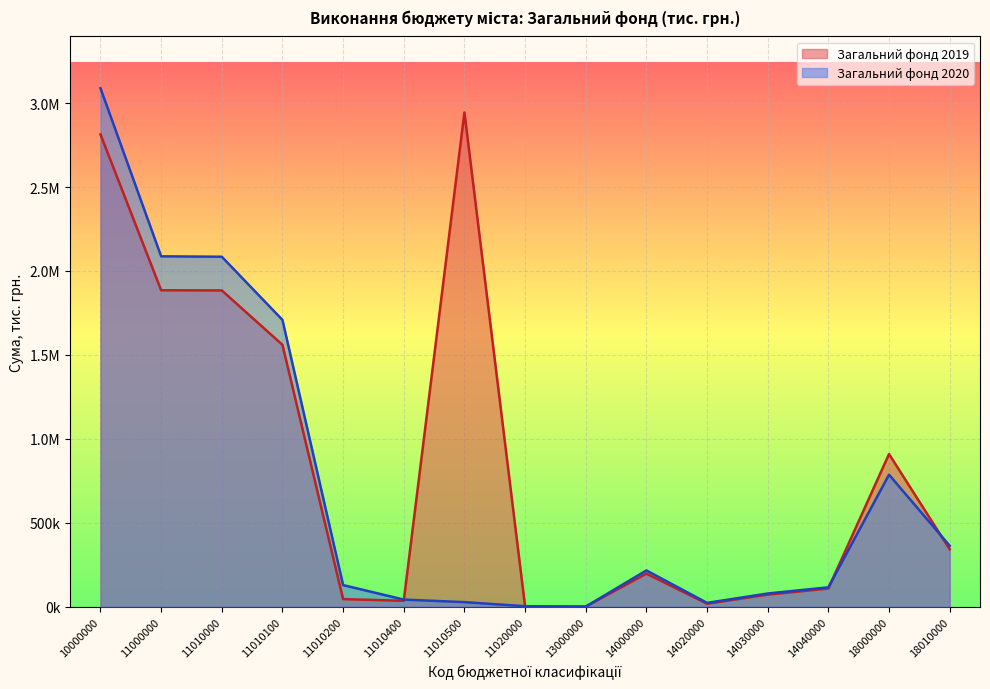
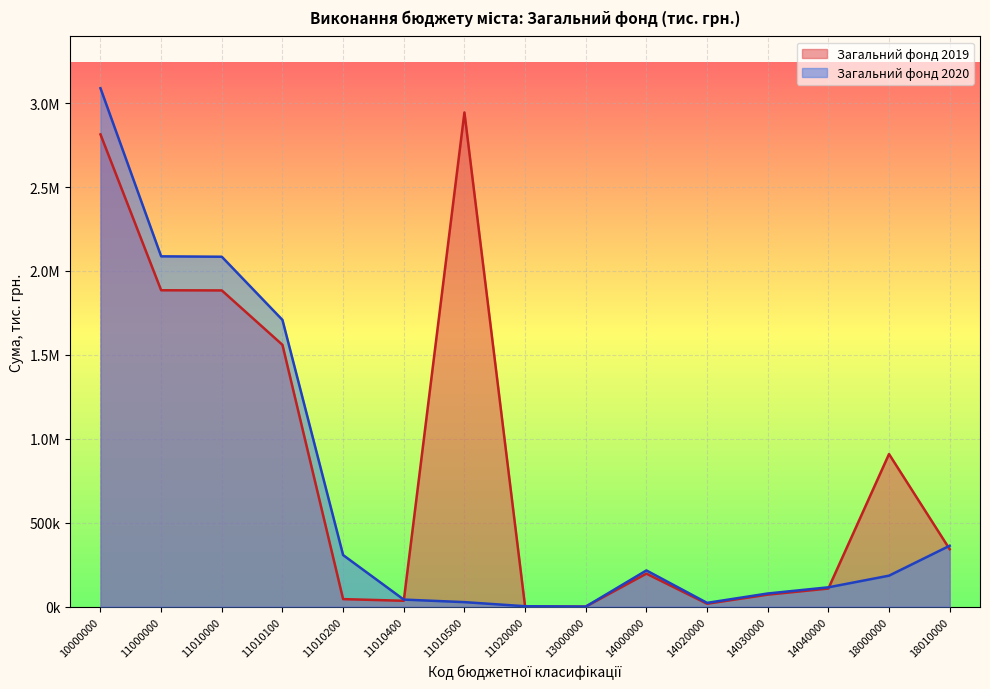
  {
    "Загальний фонд 2019": {
      "10000000": 2810000,
      "11000000": 1880000,
      "11010000": 1880000,
      "11010100": 1560000,
      "11010200": 40000,
      "11010500": 2940000,
      "14000000": 200000,
      "18000000": 910000,
      "18010000": 340000
    },
    "Загальний фонд 2020": {
      "10000000": 3090000,
      "11000000": 2090000,
      "11010000": 2080000,
      "11010100": 1710000,
-     "11010200": 130000,
+     "11010200": 310000,
      "11010500": 30000,
      "14000000": 220000,
-     "18000000": 790000,
+     "18000000": 180000,
      "18010000": 360000
    }
  }
